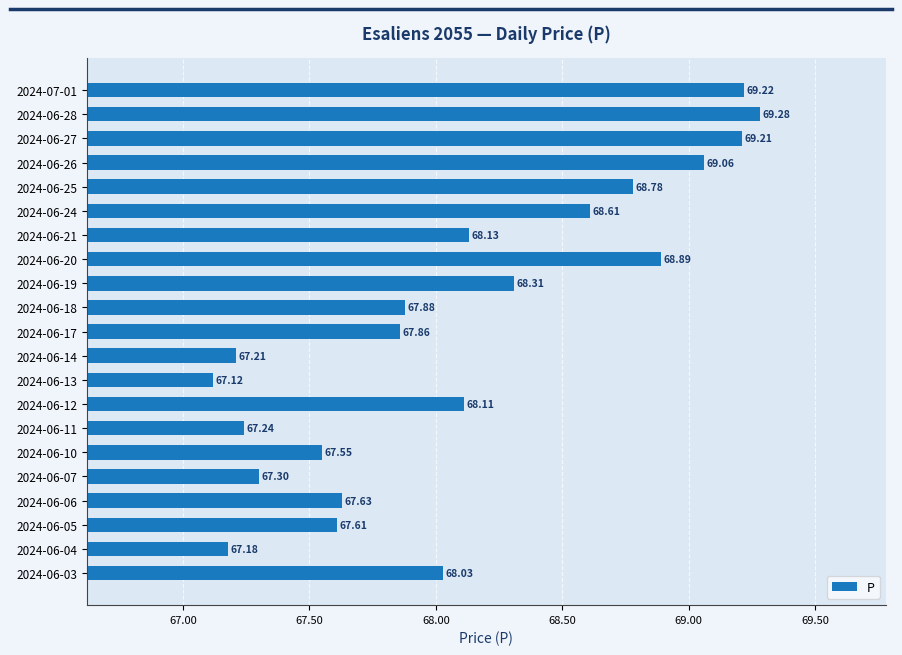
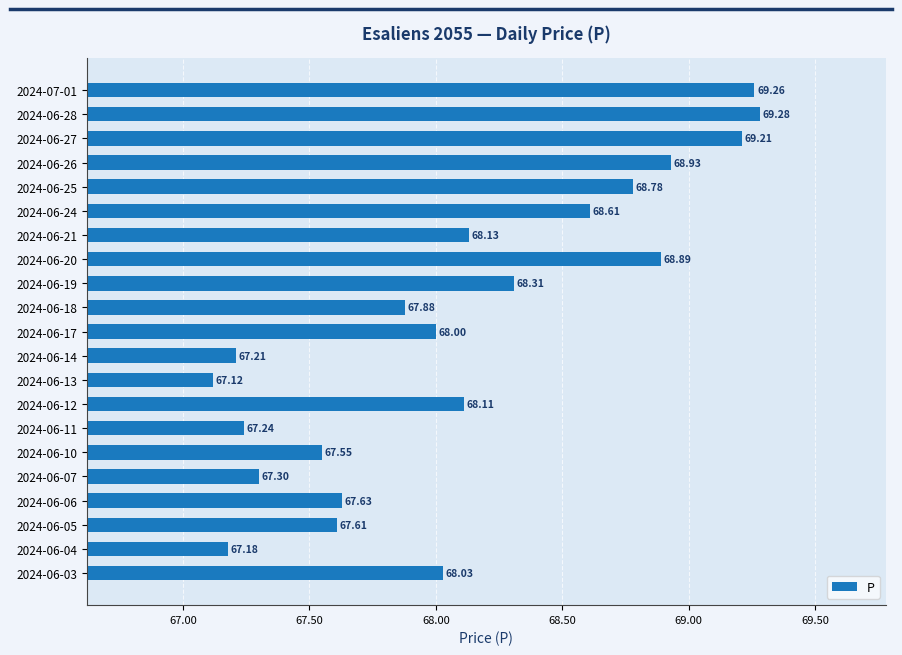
  {
-   "2024-07-01": 69.22,
+   "2024-07-01": 69.26,
    "2024-06-28": 69.28,
    "2024-06-27": 69.21,
-   "2024-06-26": 69.06,
+   "2024-06-26": 68.93,
    "2024-06-25": 68.78,
    "2024-06-24": 68.61,
    "2024-06-21": 68.13,
    "2024-06-20": 68.89,
    "2024-06-19": 68.31,
    "2024-06-18": 67.88,
-   "2024-06-17": 67.86,
+   "2024-06-17": 68.00,
    "2024-06-14": 67.21,
    "2024-06-13": 67.12,
    "2024-06-12": 68.11,
    "2024-06-11": 67.24,
    "2024-06-10": 67.55,
    "2024-06-07": 67.30,
    "2024-06-06": 67.63,
    "2024-06-05": 67.61,
    "2024-06-04": 67.18,
    "2024-06-03": 68.03
  }
